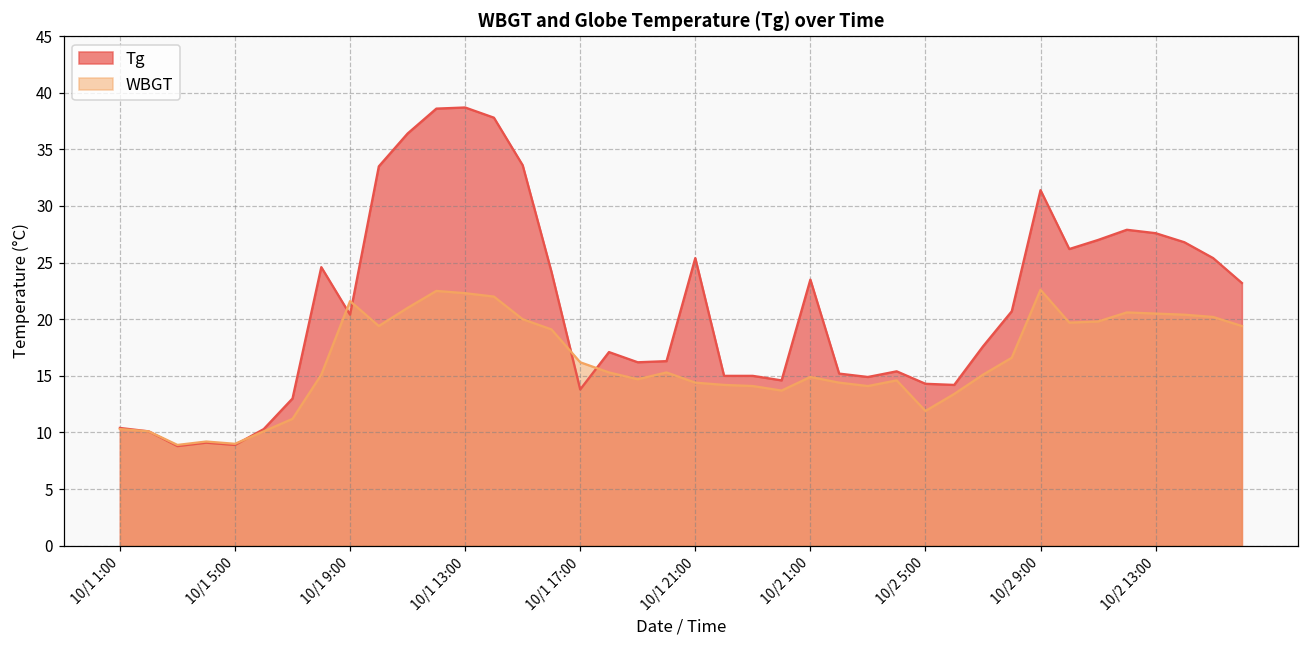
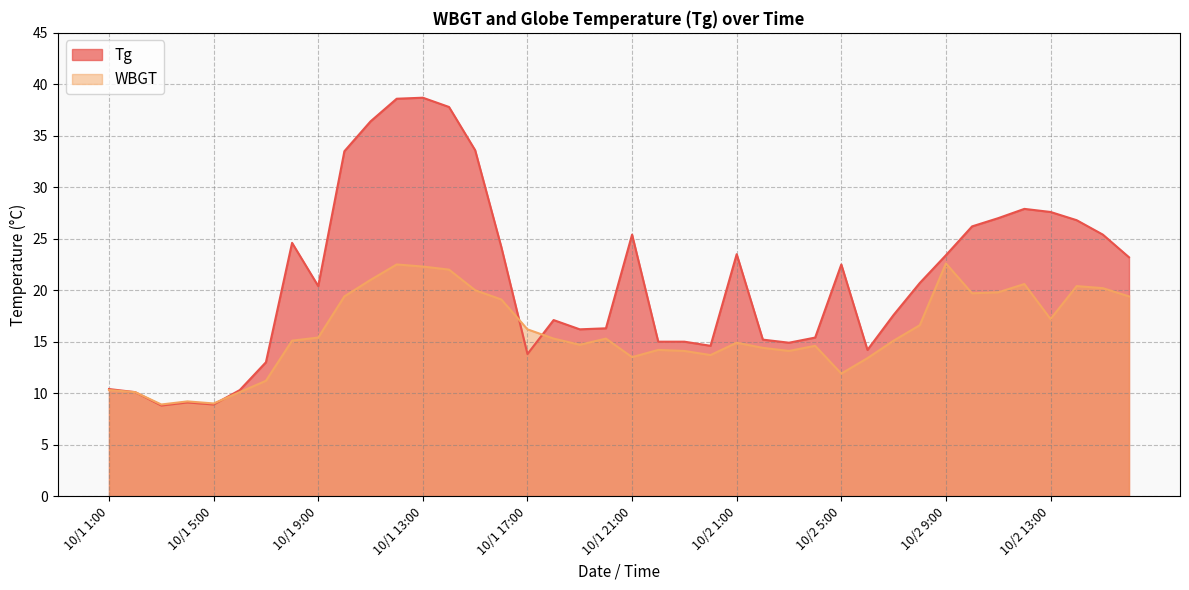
  {
    "Tg": {
      "10/1 9:00": 20.4,
      "10/1 13:00": 38.7,
      "10/1 17:00": 13.8,
      "10/1 21:00": 25.4,
      "10/2 1:00": 23.5,
-     "10/2 5:00": 14.3,
-     "10/2 9:00": 31.4,
+     "10/2 5:00": 22.5,
+     "10/2 9:00": 23.4,
      "10/2 13:00": 27.6
    },
    "WBGT": {
-     "10/1 9:00": 21.6,
+     "10/1 9:00": 15.4,
      "10/1 13:00": 22.3,
      "10/1 17:00": 16.2,
-     "10/1 21:00": 14.4,
+     "10/1 21:00": 13.5,
      "10/2 1:00": 14.9,
      "10/2 5:00": 11.9,
      "10/2 9:00": 22.6,
-     "10/2 13:00": 20.5
+     "10/2 13:00": 17.2
    }
  }
